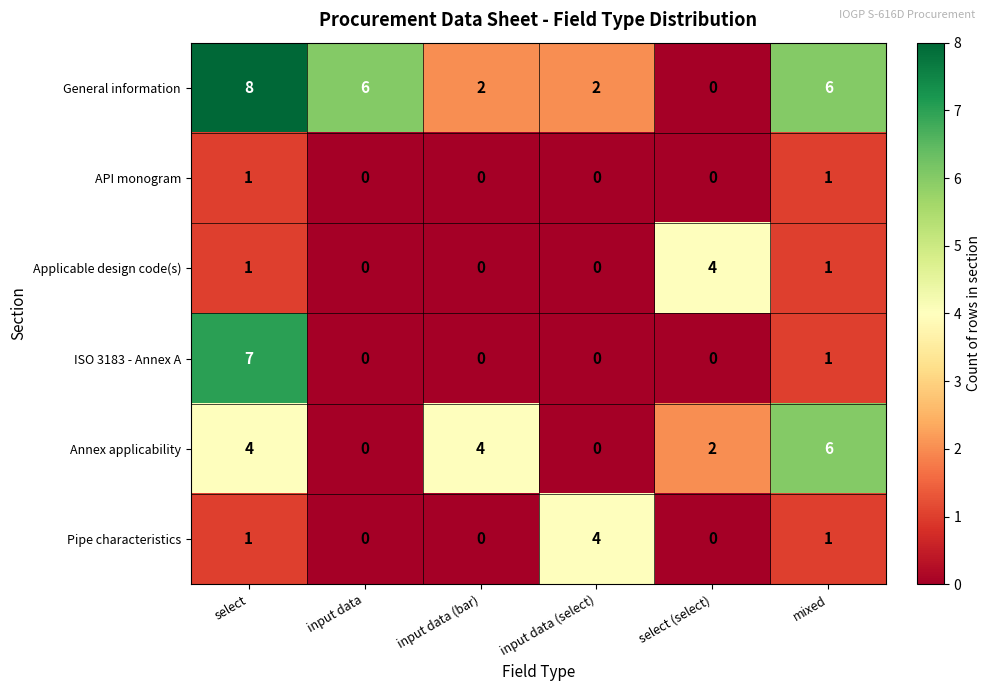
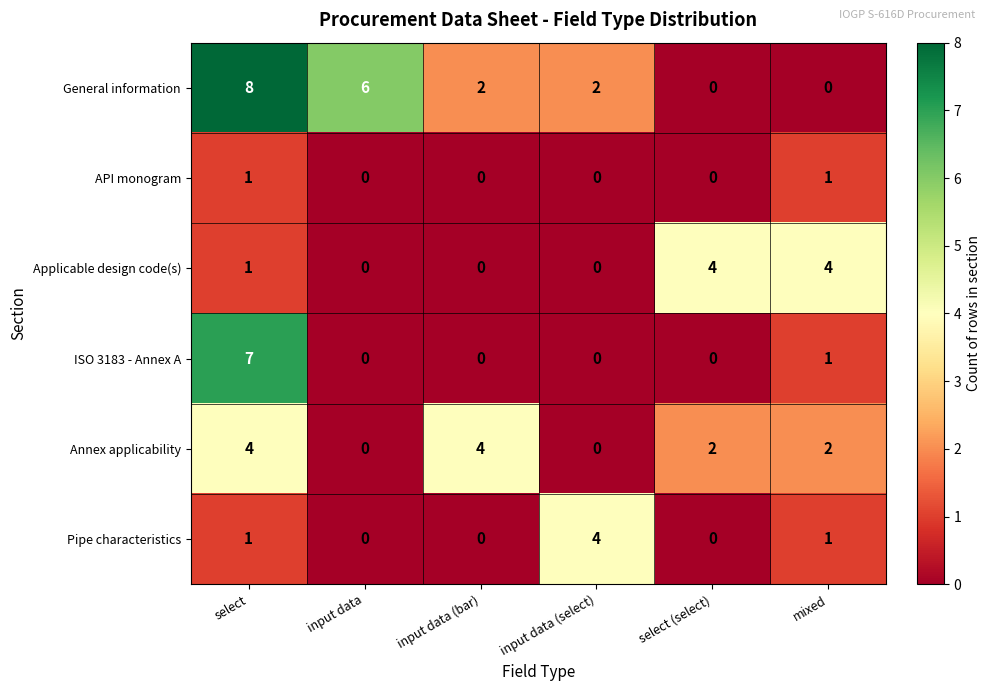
  {
    "General information": {
      "select": 8,
      "input data": 6,
      "input data (bar)": 2,
      "input data (select)": 2,
      "select (select)": 0,
-     "mixed": 6
+     "mixed": 0
    },
    "API monogram": {
      "select": 1,
      "input data": 0,
      "input data (bar)": 0,
      "input data (select)": 0,
      "select (select)": 0,
      "mixed": 1
    },
    "Applicable design code(s)": {
      "select": 1,
      "input data": 0,
      "input data (bar)": 0,
      "input data (select)": 0,
      "select (select)": 4,
-     "mixed": 1
+     "mixed": 4
    },
    "ISO 3183 - Annex A": {
      "select": 7,
      "input data": 0,
      "input data (bar)": 0,
      "input data (select)": 0,
      "select (select)": 0,
      "mixed": 1
    },
    "Annex applicability": {
      "select": 4,
      "input data": 0,
      "input data (bar)": 4,
      "input data (select)": 0,
      "select (select)": 2,
-     "mixed": 6
+     "mixed": 2
    },
    "Pipe characteristics": {
      "select": 1,
      "input data": 0,
      "input data (bar)": 0,
      "input data (select)": 4,
      "select (select)": 0,
      "mixed": 1
    }
  }
